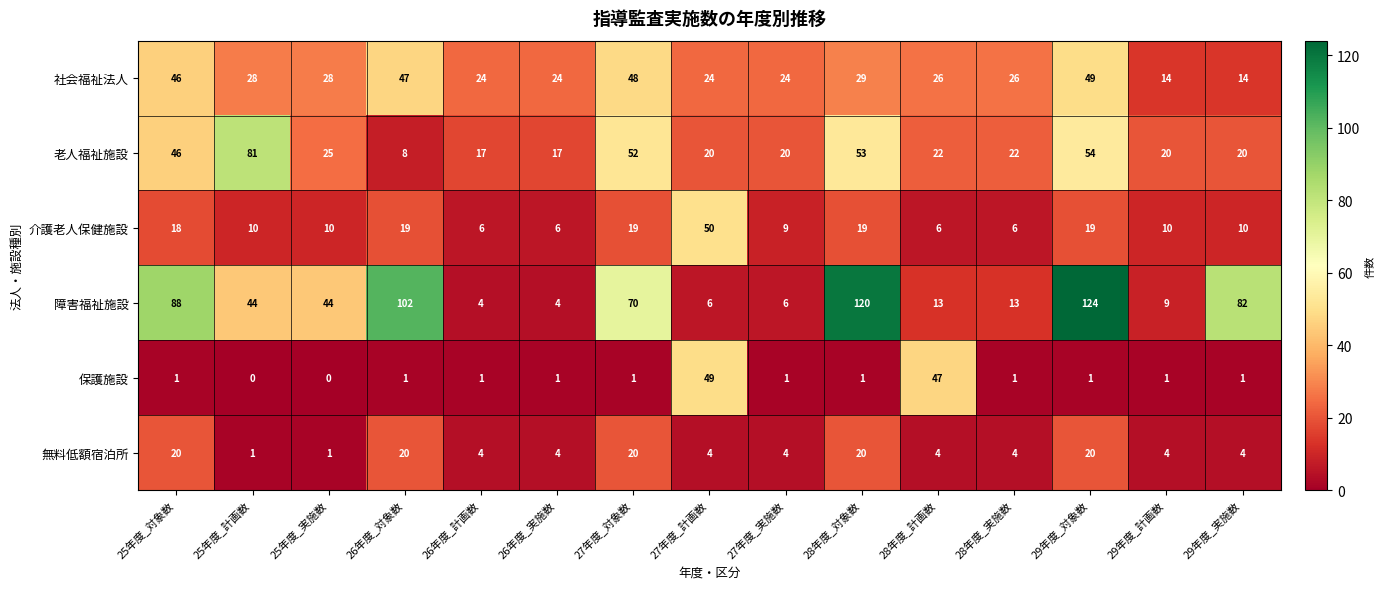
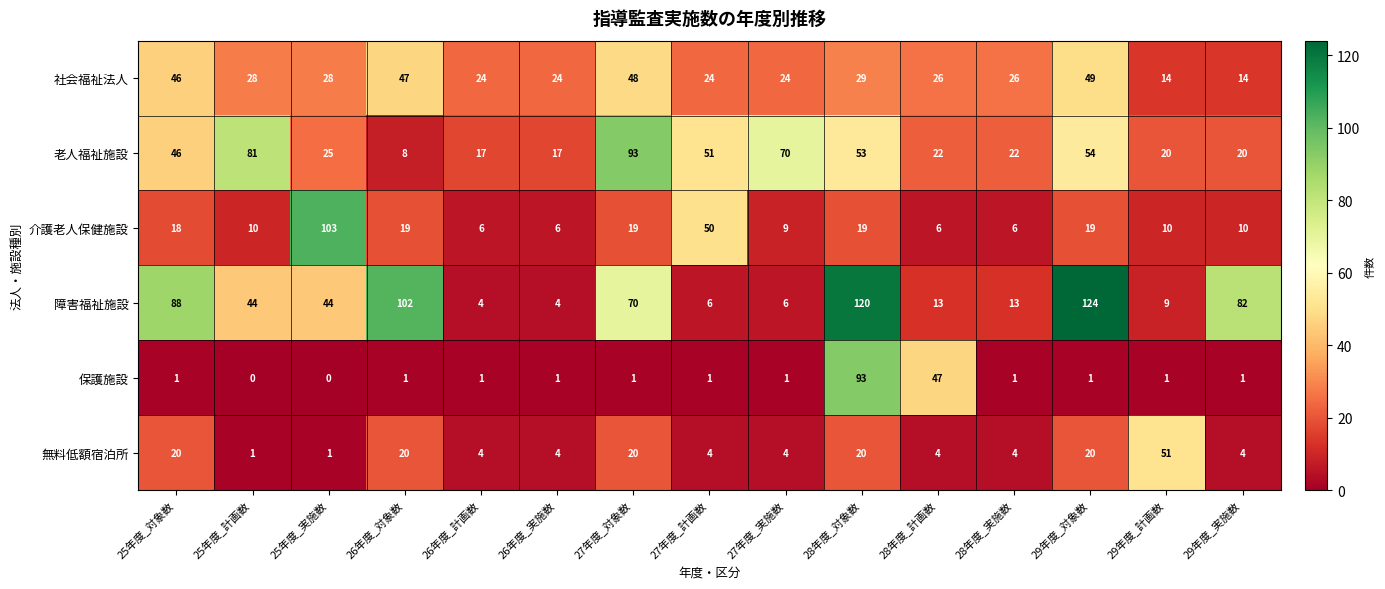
  {
    "社会福祉法人": {
      "25年度_対象数": 46,
      "25年度_計画数": 28,
      "25年度_実施数": 28,
      "26年度_対象数": 47,
      "26年度_計画数": 24,
      "26年度_実施数": 24,
      "27年度_対象数": 48,
      "27年度_計画数": 24,
      "27年度_実施数": 24,
      "28年度_対象数": 29,
      "28年度_計画数": 26,
      "28年度_実施数": 26,
      "29年度_対象数": 49,
      "29年度_計画数": 14,
      "29年度_実施数": 14
    },
    "老人福祉施設": {
      "25年度_対象数": 46,
      "25年度_計画数": 81,
      "25年度_実施数": 25,
      "26年度_対象数": 8,
      "26年度_計画数": 17,
      "26年度_実施数": 17,
-     "27年度_対象数": 52,
-     "27年度_計画数": 20,
-     "27年度_実施数": 20,
+     "27年度_対象数": 93,
+     "27年度_計画数": 51,
+     "27年度_実施数": 70,
      "28年度_対象数": 53,
      "28年度_計画数": 22,
      "28年度_実施数": 22,
      "29年度_対象数": 54,
      "29年度_計画数": 20,
      "29年度_実施数": 20
    },
    "介護老人保健施設": {
      "25年度_対象数": 18,
      "25年度_計画数": 10,
-     "25年度_実施数": 10,
+     "25年度_実施数": 103,
      "26年度_対象数": 19,
      "26年度_計画数": 6,
      "26年度_実施数": 6,
      "27年度_対象数": 19,
      "27年度_計画数": 50,
      "27年度_実施数": 9,
      "28年度_対象数": 19,
      "28年度_計画数": 6,
      "28年度_実施数": 6,
      "29年度_対象数": 19,
      "29年度_計画数": 10,
      "29年度_実施数": 10
    },
    "障害福祉施設": {
      "25年度_対象数": 88,
      "25年度_計画数": 44,
      "25年度_実施数": 44,
      "26年度_対象数": 102,
      "26年度_計画数": 4,
      "26年度_実施数": 4,
      "27年度_対象数": 70,
      "27年度_計画数": 6,
      "27年度_実施数": 6,
      "28年度_対象数": 120,
      "28年度_計画数": 13,
      "28年度_実施数": 13,
      "29年度_対象数": 124,
      "29年度_計画数": 9,
      "29年度_実施数": 82
    },
    "保護施設": {
      "25年度_対象数": 1,
      "25年度_計画数": 0,
      "25年度_実施数": 0,
      "26年度_対象数": 1,
      "26年度_計画数": 1,
      "26年度_実施数": 1,
      "27年度_対象数": 1,
-     "27年度_計画数": 49,
+     "27年度_計画数": 1,
      "27年度_実施数": 1,
-     "28年度_対象数": 1,
+     "28年度_対象数": 93,
      "28年度_計画数": 47,
      "28年度_実施数": 1,
      "29年度_対象数": 1,
      "29年度_計画数": 1,
      "29年度_実施数": 1
    },
    "無料低額宿泊所": {
      "25年度_対象数": 20,
      "25年度_計画数": 1,
      "25年度_実施数": 1,
      "26年度_対象数": 20,
      "26年度_計画数": 4,
      "26年度_実施数": 4,
      "27年度_対象数": 20,
      "27年度_計画数": 4,
      "27年度_実施数": 4,
      "28年度_対象数": 20,
      "28年度_計画数": 4,
      "28年度_実施数": 4,
      "29年度_対象数": 20,
-     "29年度_計画数": 4,
+     "29年度_計画数": 51,
      "29年度_実施数": 4
    }
  }
